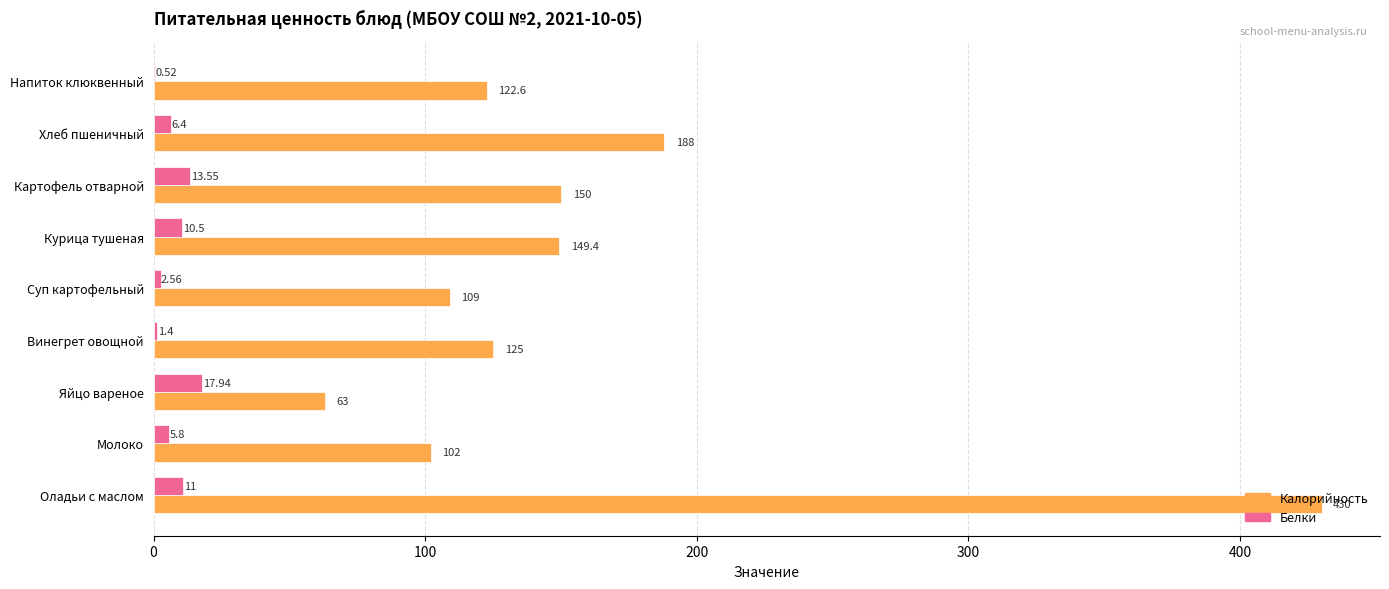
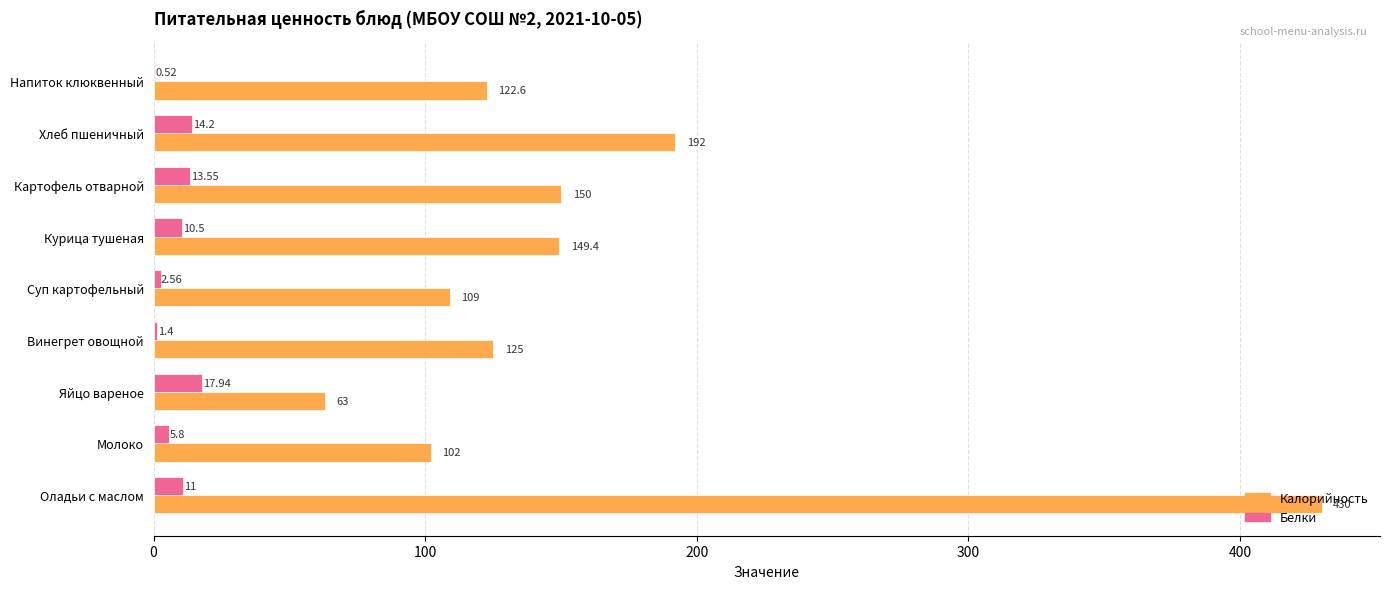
  {
    "Калорийность": {
      "Напиток клюквенный": 122.6,
-     "Хлеб пшеничный": 188,
+     "Хлеб пшеничный": 192,
      "Картофель отварной": 150,
      "Курица тушеная": 149.4,
      "Суп картофельный": 109,
      "Винегрет овощной": 125,
      "Яйцо вареное": 63,
      "Молоко": 102,
      "Оладьи с маслом": 430
    },
    "Белки": {
      "Напиток клюквенный": 0.52,
-     "Хлеб пшеничный": 6.4,
+     "Хлеб пшеничный": 14.2,
      "Картофель отварной": 13.55,
      "Курица тушеная": 10.5,
      "Суп картофельный": 2.56,
      "Винегрет овощной": 1.4,
      "Яйцо вареное": 17.94,
      "Молоко": 5.8,
      "Оладьи с маслом": 11
    }
  }
